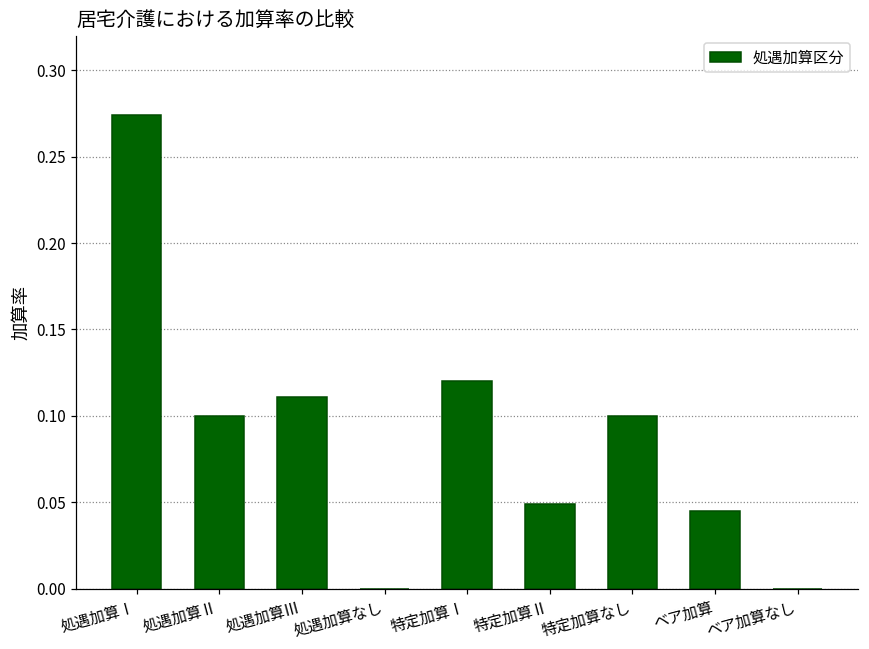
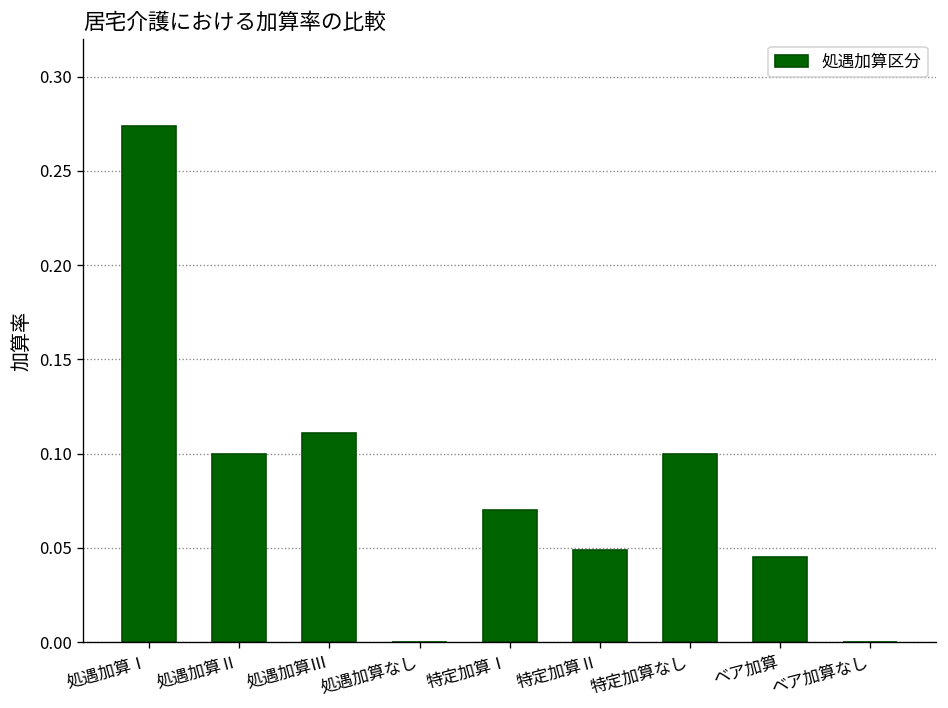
  {
    "処遇加算Ⅰ": 0.274,
    "処遇加算Ⅱ": 0.10,
    "処遇加算Ⅲ": 0.11,
    "処遇加算なし": 0.00,
-   "特定加算Ⅰ": 0.12,
+   "特定加算Ⅰ": 0.07,
    "特定加算Ⅱ": 0.05,
    "特定加算なし": 0.10,
    "ベア加算": 0.045,
    "ベア加算なし": 0.00
  }
